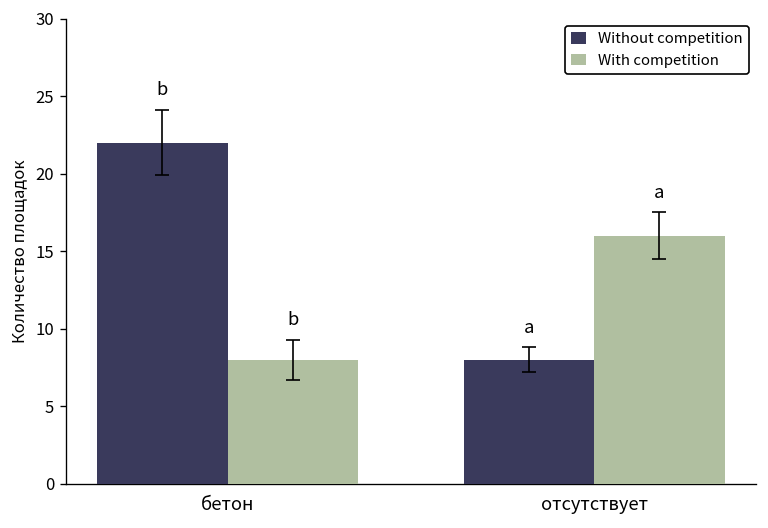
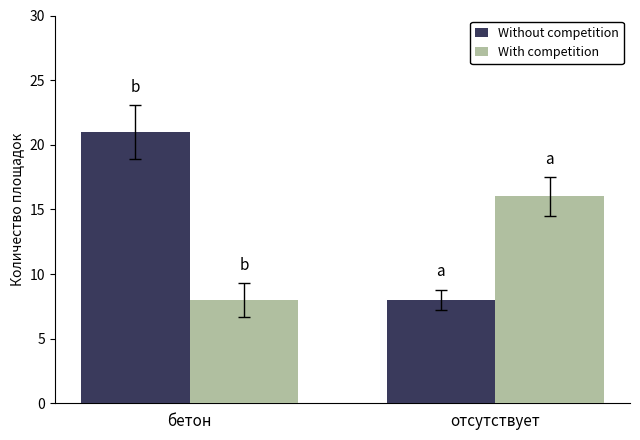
  {
    "Without competition": {
-     "бетон": 22,
+     "бетон": 21,
      "отсутствует": 8
    },
    "With competition": {
      "бетон": 8,
      "отсутствует": 16
    }
  }
